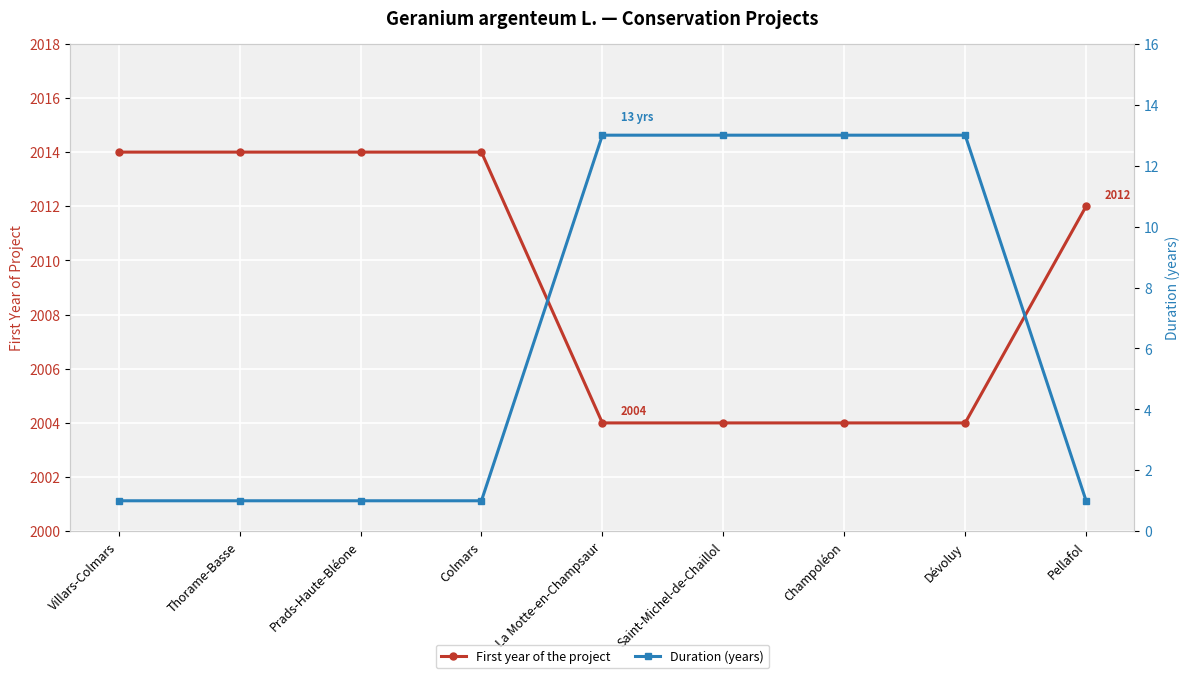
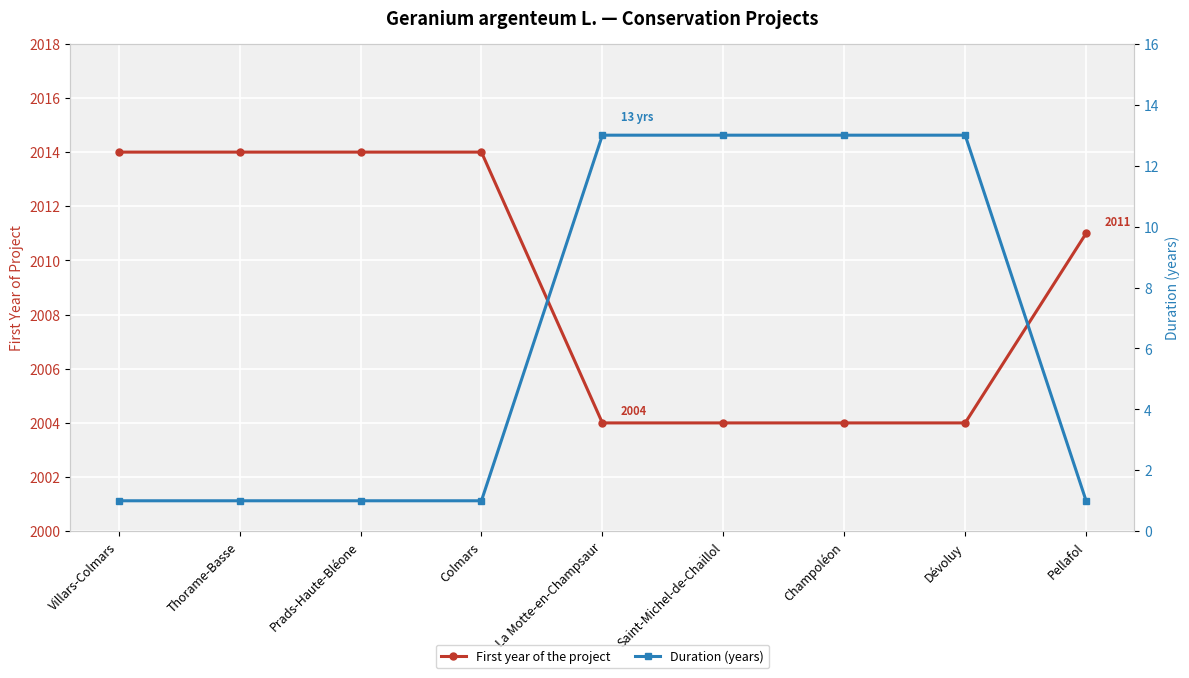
  {
    "First year of the project": {
      "La Motte-en-Champsaur": 2004,
-     "Pellafol": 2012
+     "Pellafol": 2011
    },
    "Duration (years)": {
      "La Motte-en-Champsaur": 13
    }
  }
